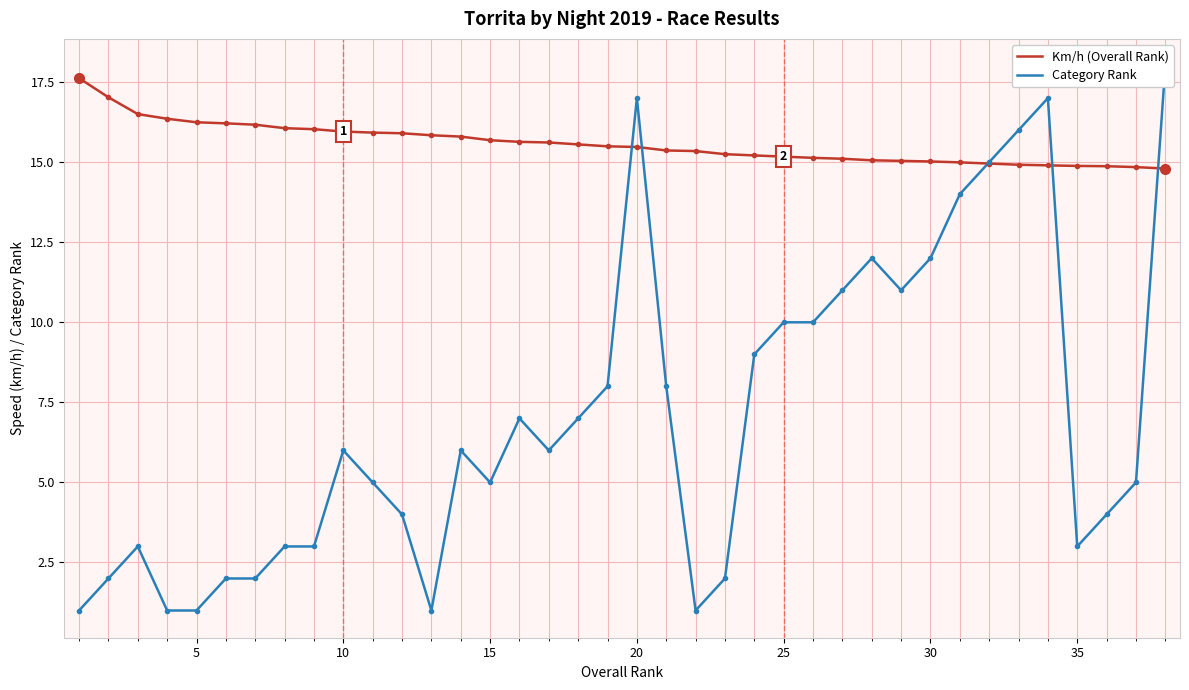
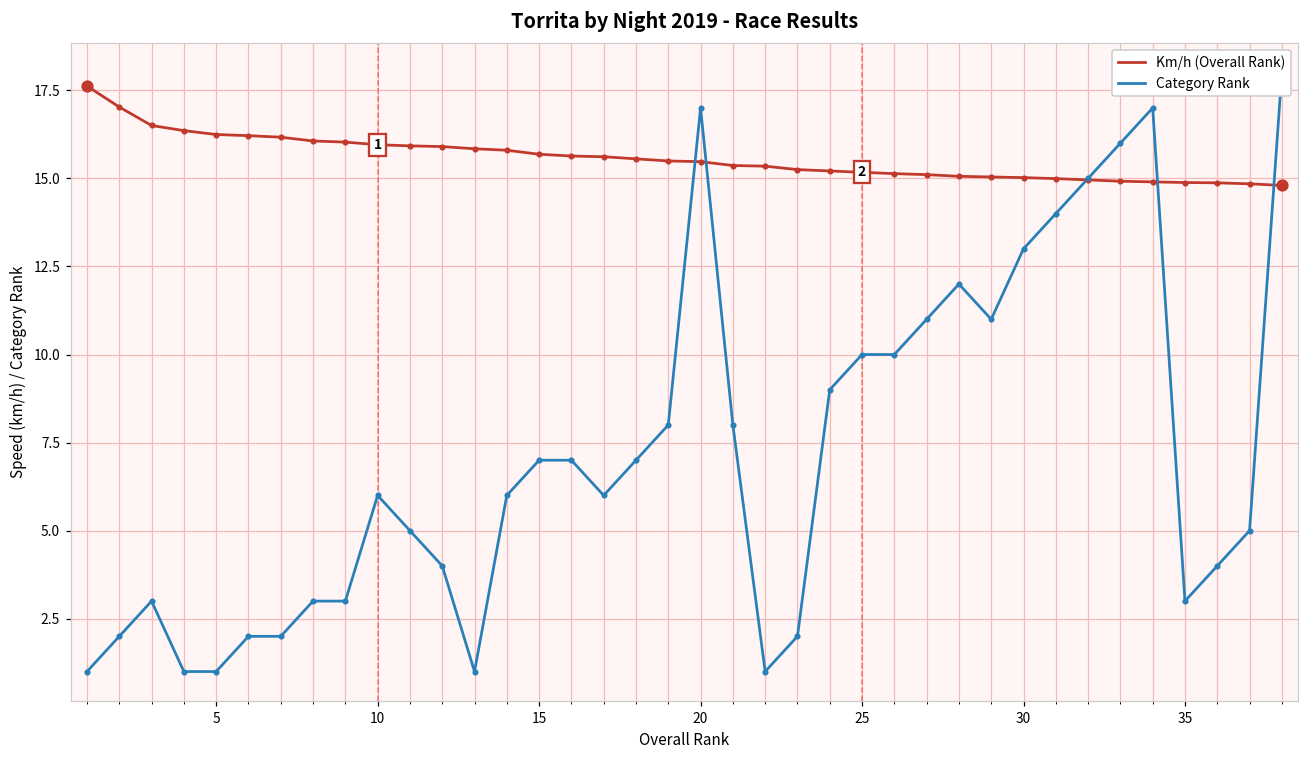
  {
    "Category Rank": {
      "5": 1,
      "10": 6,
-     "15": 5,
+     "15": 7,
      "20": 17,
      "25": 10,
-     "30": 12,
+     "30": 13,
      "35": 3
    }
  }
